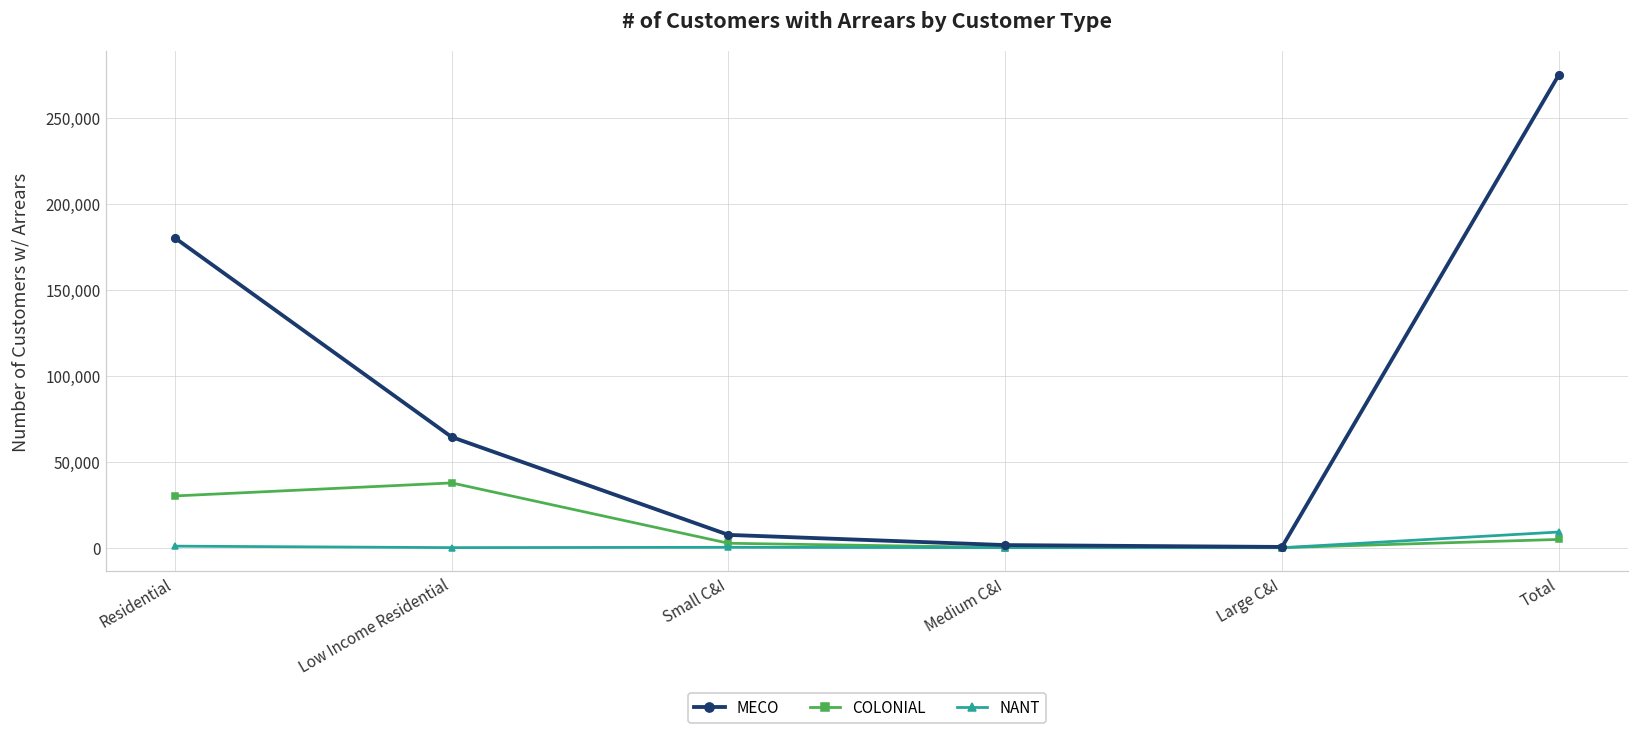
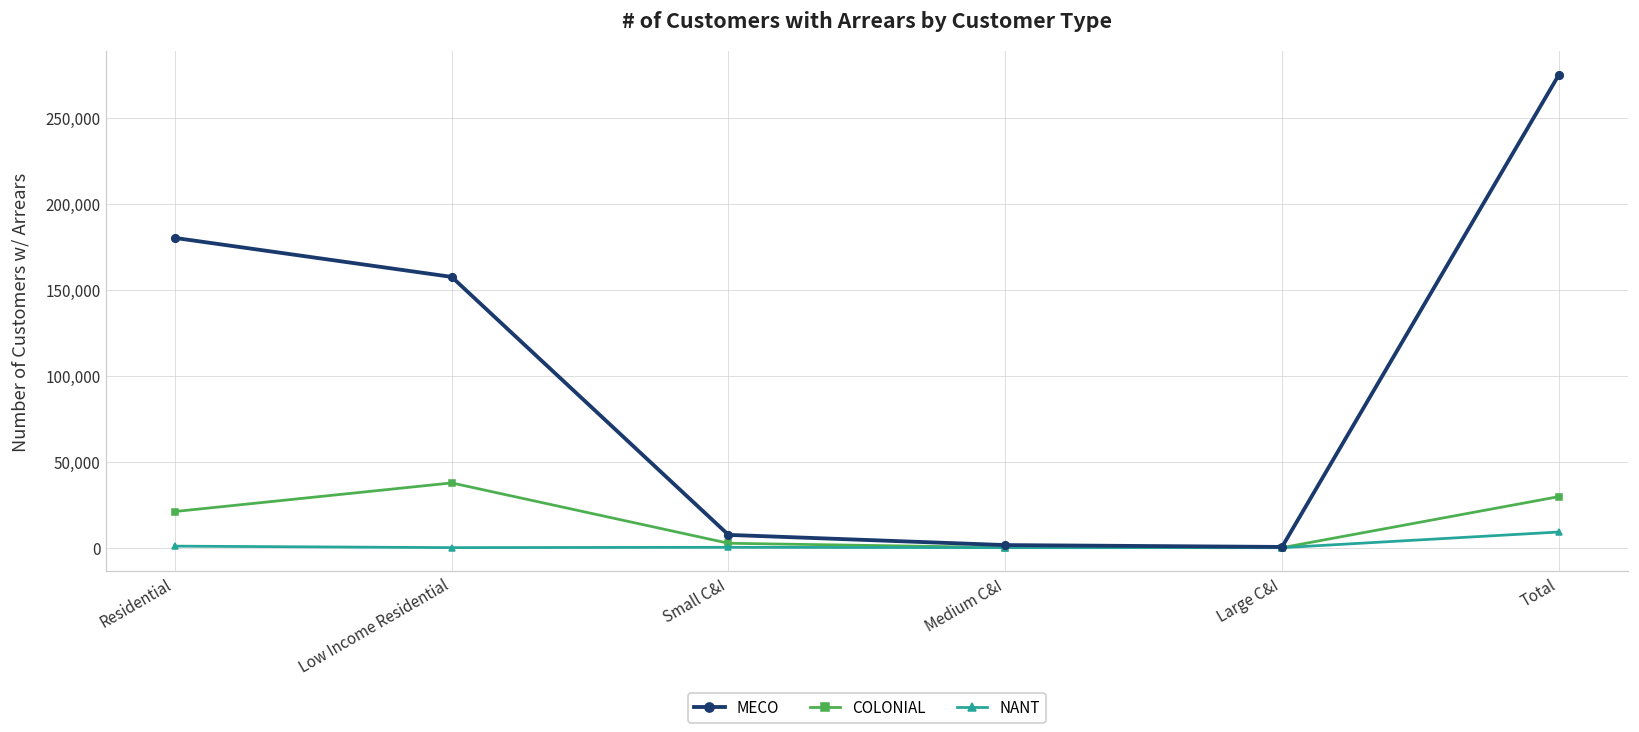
  {
    "MECO": {
      "Residential": "180,000",
-     "Low Income Residential": "64,000",
+     "Low Income Residential": "158,000",
      "Small C&I": "7,000",
      "Total": "275,000"
    },
    "COLONIAL": {
-     "Residential": "30,000",
+     "Residential": "21,000",
      "Low Income Residential": "38,000",
      "Small C&I": "3,000",
-     "Total": "5,000"
+     "Total": "30,000"
    },
    "NANT": {
      "Residential": "1,000",
      "Low Income Residential": "0",
      "Small C&I": "0",
      "Total": "9,000"
    }
  }
